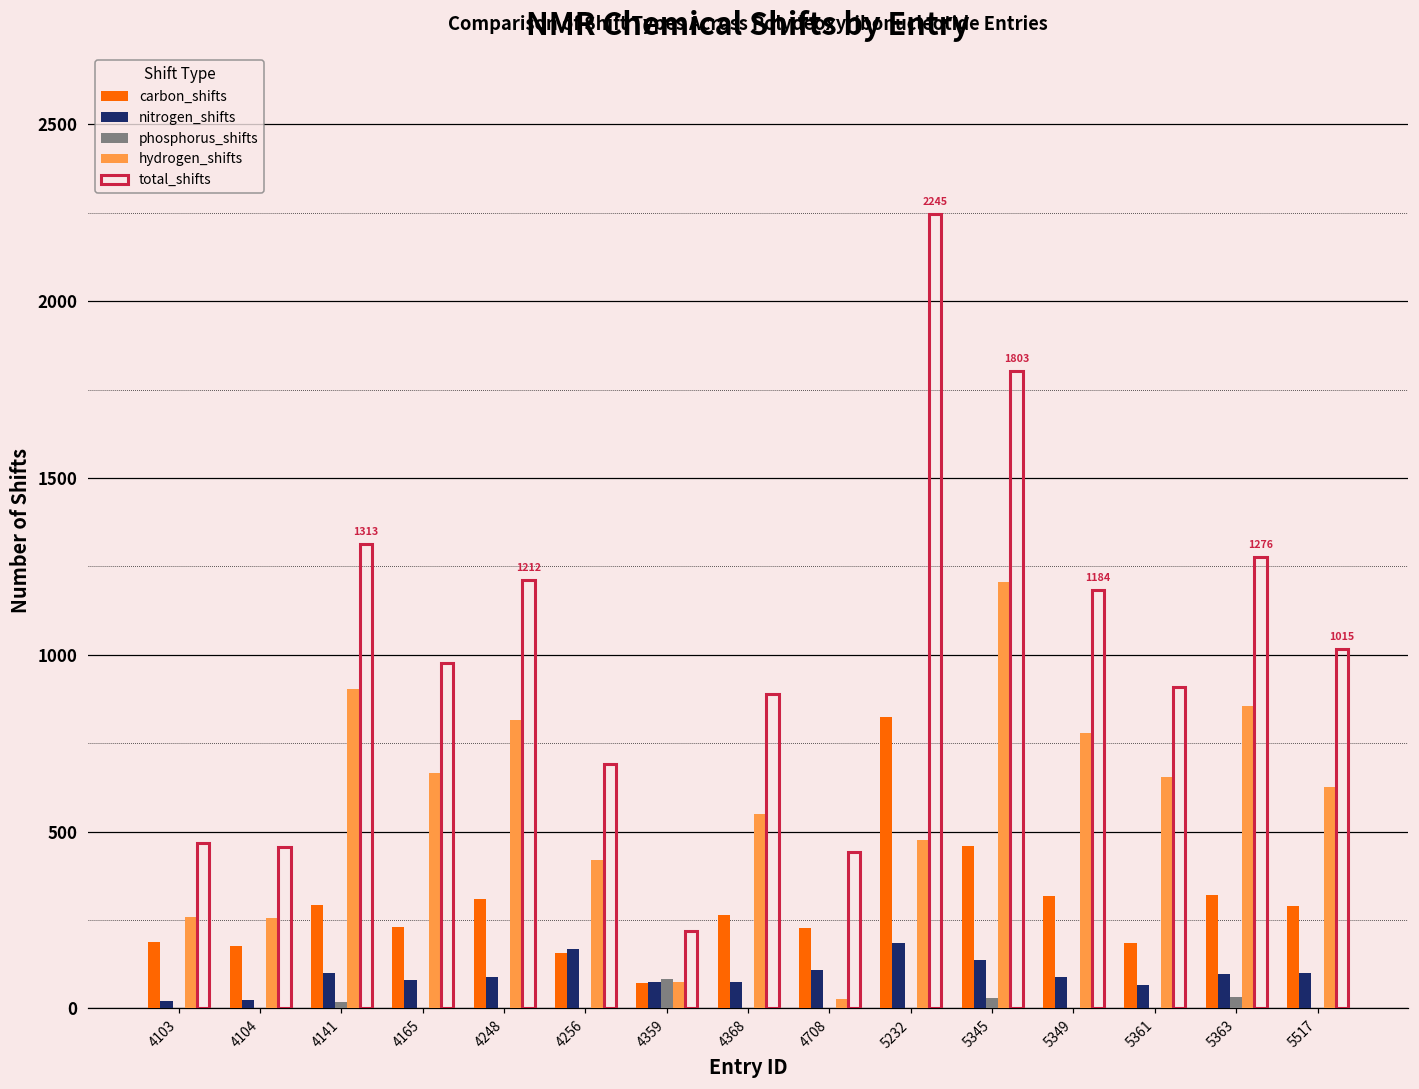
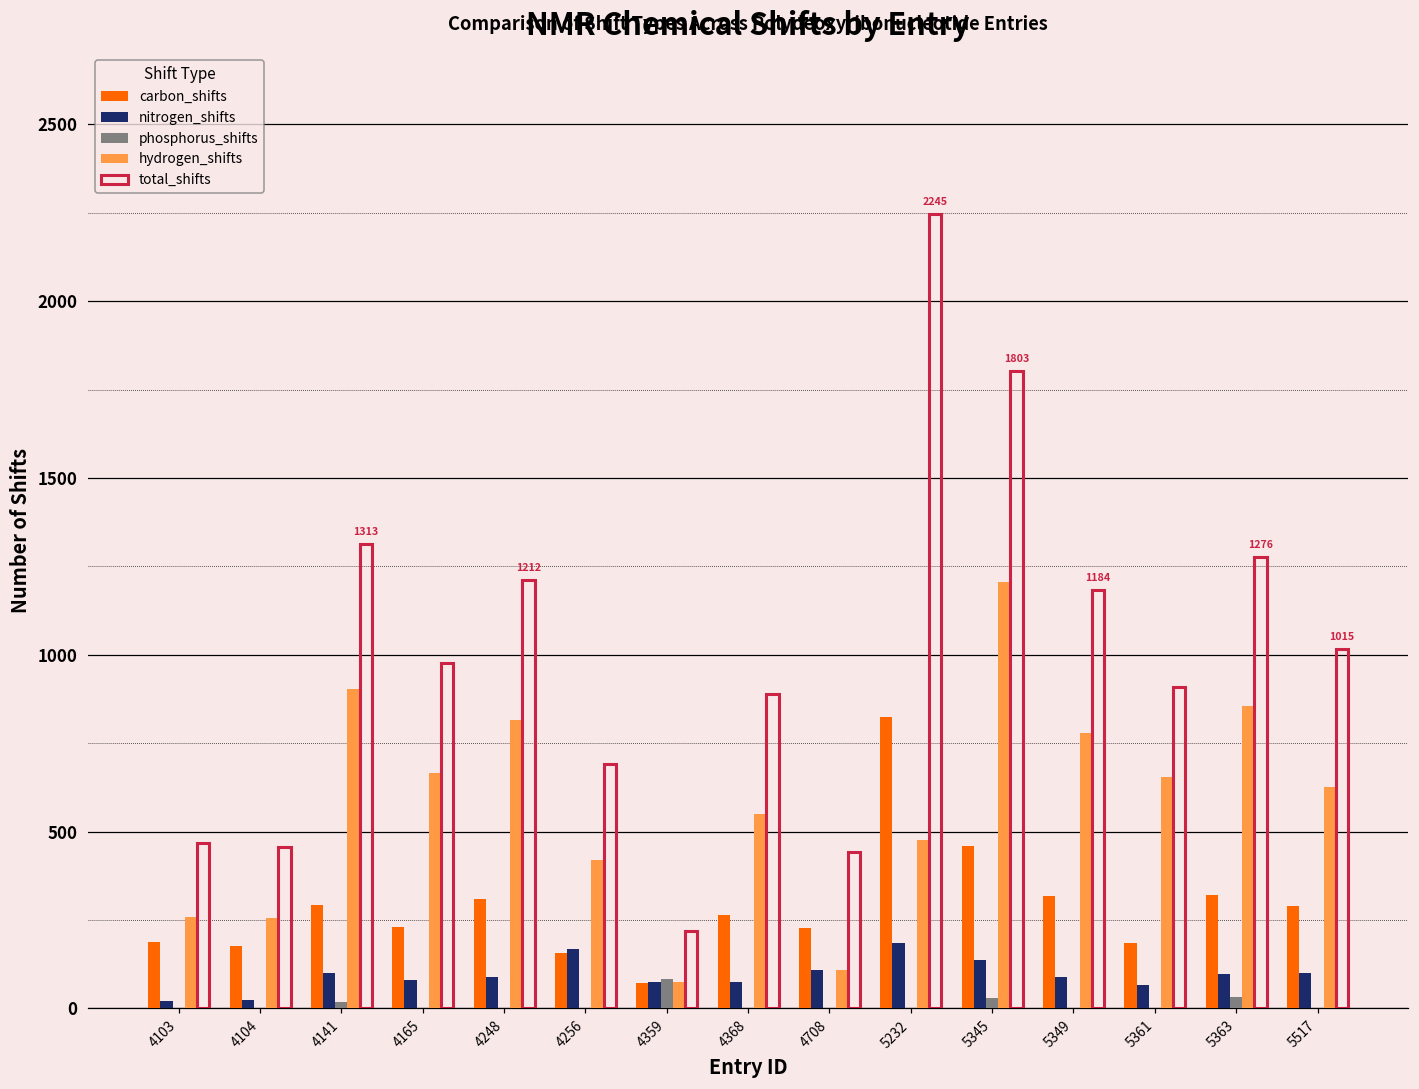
  {
    "carbon_shifts": {
      "4103": 190,
      "4104": 180,
      "4141": 290,
      "4165": 230,
      "4248": 310,
      "4256": 160,
      "4359": 70,
      "4368": 270,
      "4708": 230,
      "5232": 820,
      "5345": 460,
      "5349": 320,
      "5361": 190,
      "5363": 320,
      "5517": 290
    },
    "nitrogen_shifts": {
      "4103": 20,
      "4104": 20,
      "4141": 100,
      "4165": 80,
      "4248": 90,
      "4256": 170,
      "4359": 70,
      "4368": 80,
      "4708": 110,
      "5232": 180,
      "5345": 140,
      "5349": 90,
      "5361": 70,
      "5363": 100,
      "5517": 100
    },
    "phosphorus_shifts": {
      "4103": 0,
      "4104": 0,
      "4141": 20,
      "4165": 0,
      "4248": 0,
      "4256": 0,
      "4359": 80,
      "4368": 0,
      "4708": 0,
      "5232": 0,
      "5345": 30,
      "5349": 0,
      "5361": 0,
      "5363": 30,
      "5517": 0
    },
    "hydrogen_shifts": {
      "4103": 260,
      "4104": 260,
      "4141": 900,
      "4165": 670,
      "4248": 820,
      "4256": 420,
      "4359": 70,
      "4368": 550,
-     "4708": 30,
+     "4708": 110,
      "5232": 480,
      "5345": 1210,
      "5349": 780,
      "5361": 660,
      "5363": 860,
      "5517": 630
    },
    "total_shifts": {
      "4141": 1313,
      "4248": 1212,
      "5232": 2245,
      "5345": 1803,
      "5349": 1184,
      "5363": 1276,
      "5517": 1015
    }
  }
